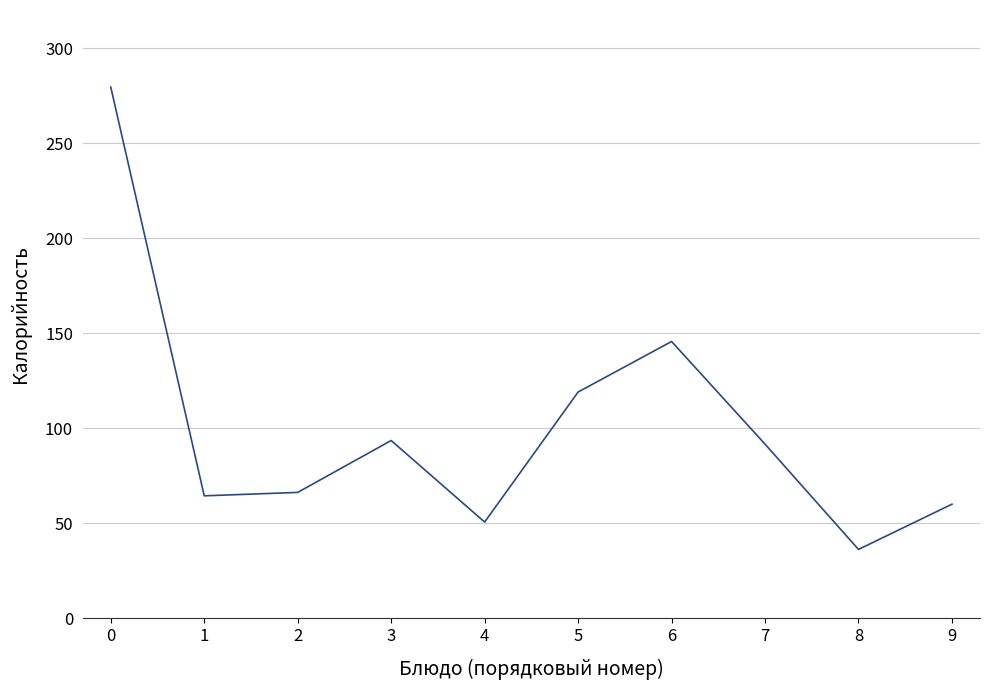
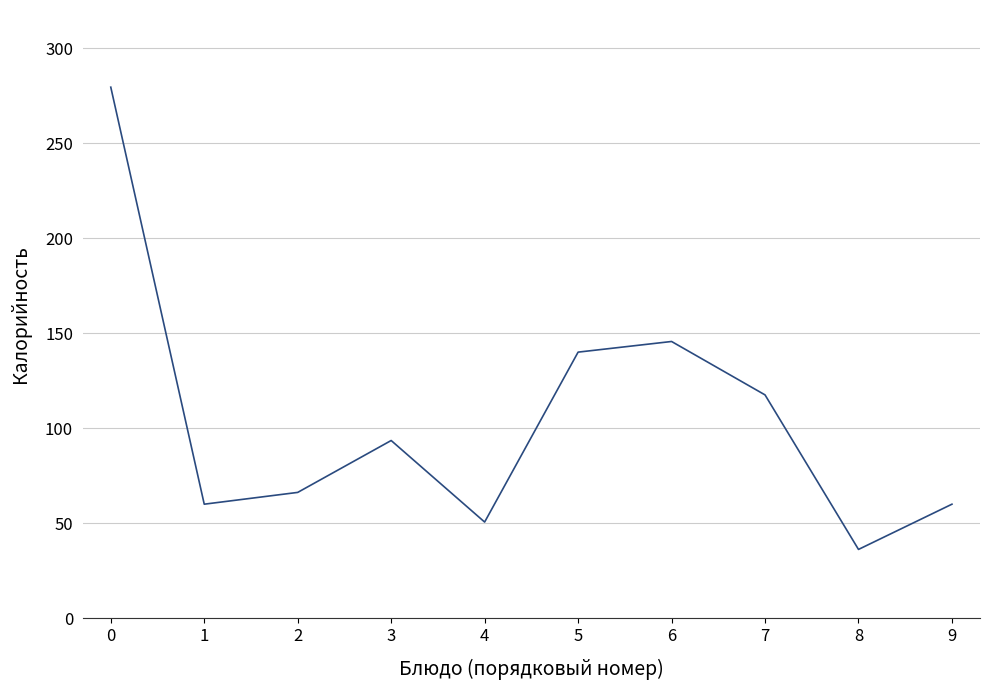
  {
    "0": 279,
-   "1": 64,
+   "1": 60,
    "2": 66,
    "3": 94,
    "4": 51,
-   "5": 119,
+   "5": 140,
    "6": 146,
-   "7": 92,
+   "7": 118,
    "8": 36,
    "9": 60
  }
